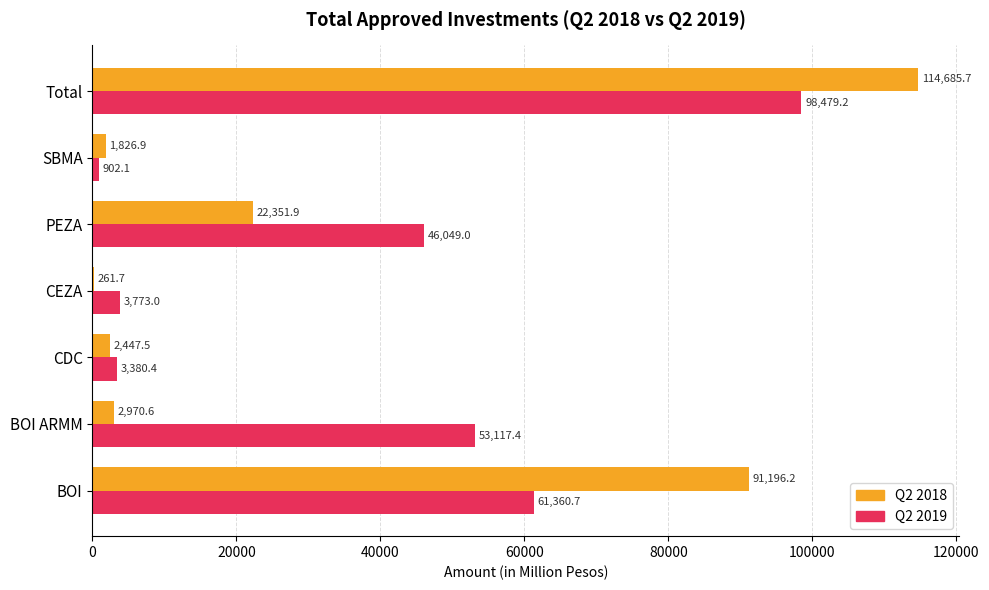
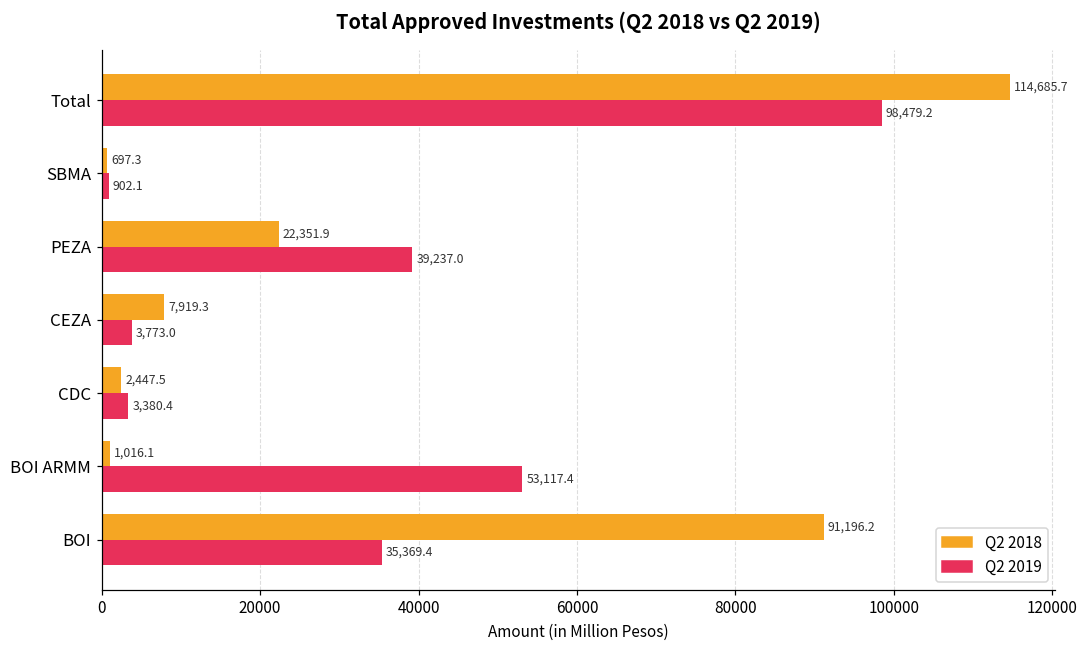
  {
    "Q2 2018": {
      "Total": "114,685.7",
-     "SBMA": "1,826.9",
+     "SBMA": "697.3",
      "PEZA": "22,351.9",
-     "CEZA": "261.7",
+     "CEZA": "7,919.3",
      "CDC": "2,447.5",
-     "BOI ARMM": "2,970.6",
+     "BOI ARMM": "1,016.1",
      "BOI": "91,196.2"
    },
    "Q2 2019": {
      "Total": "98,479.2",
      "SBMA": "902.1",
-     "PEZA": "46,049.0",
+     "PEZA": "39,237.0",
      "CEZA": "3,773.0",
      "CDC": "3,380.4",
      "BOI ARMM": "53,117.4",
-     "BOI": "61,360.7"
+     "BOI": "35,369.4"
    }
  }
